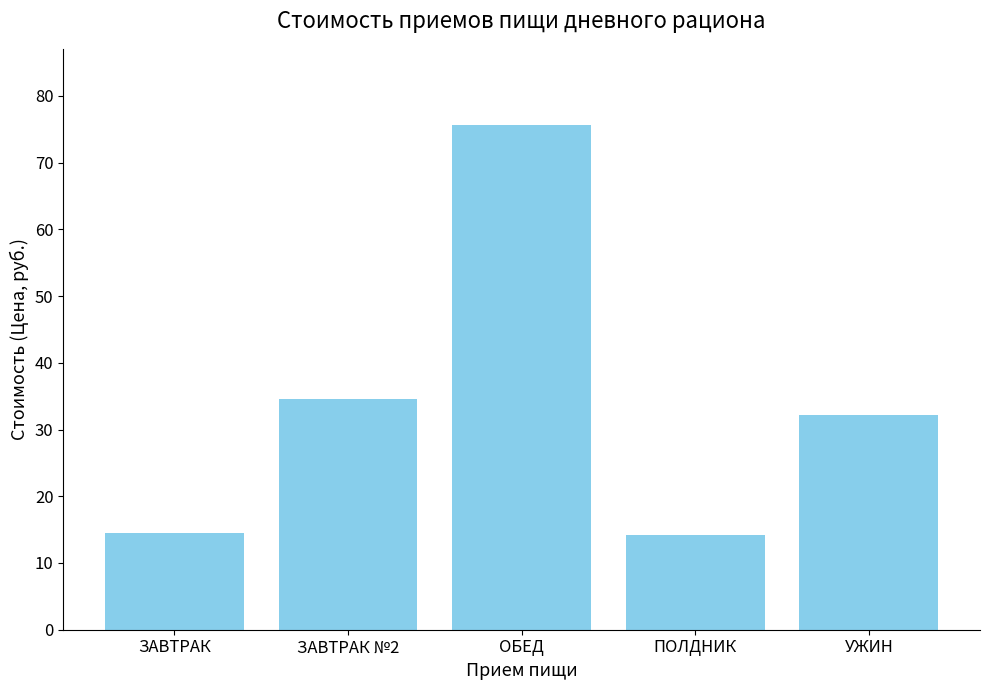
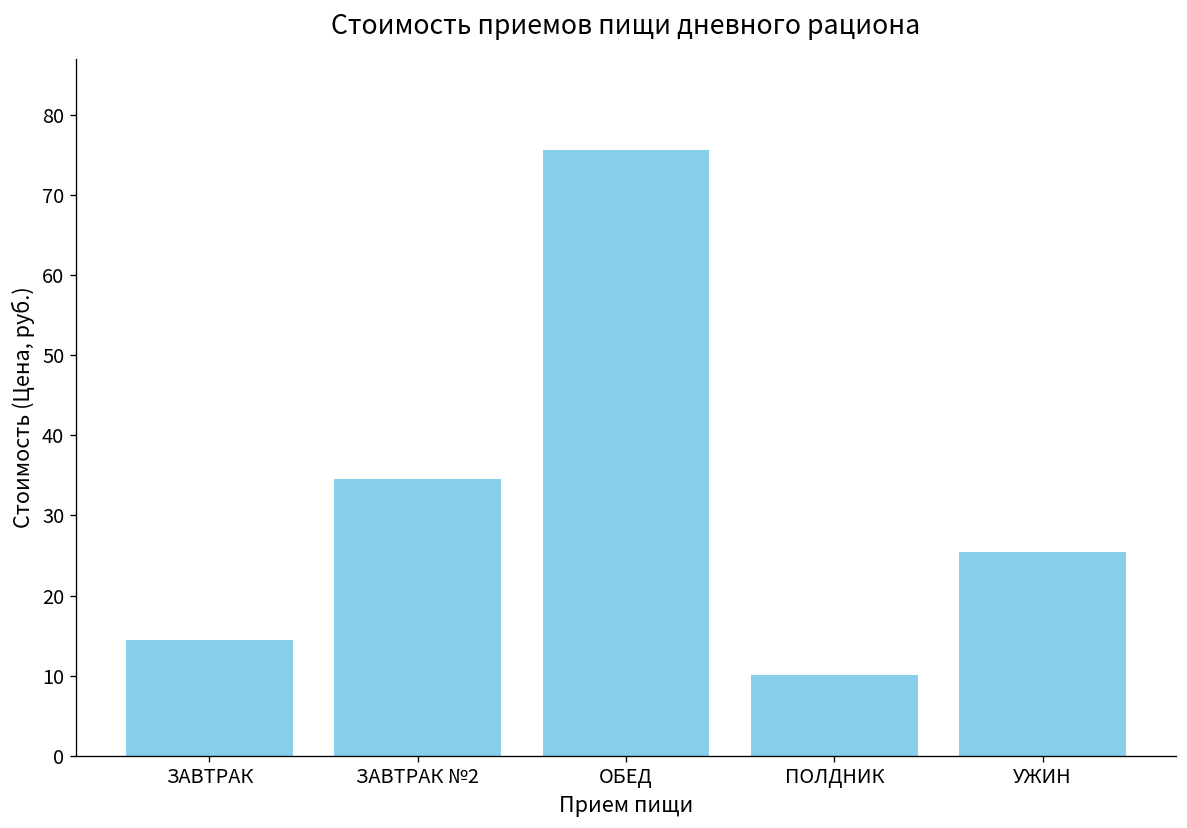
  {
    "ЗАВТРАК": 14,
    "ЗАВТРАК №2": 35,
    "ОБЕД": 76,
-   "ПОЛДНИК": 14,
-   "УЖИН": 32
+   "ПОЛДНИК": 10,
+   "УЖИН": 25
  }
